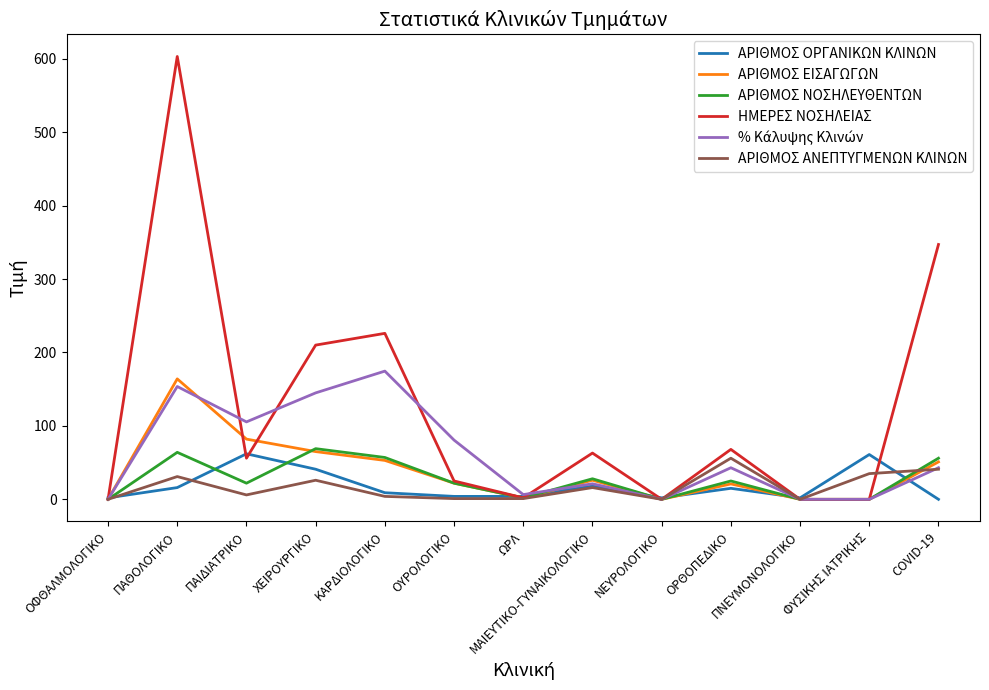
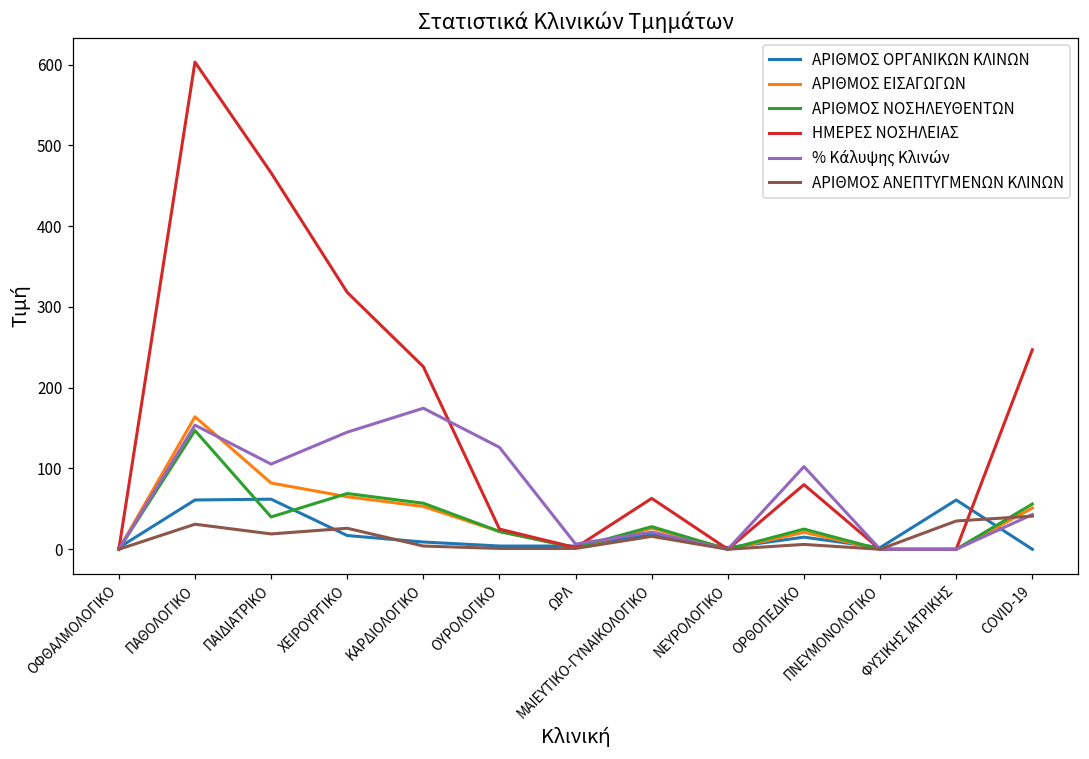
  {
    "ΑΡΙΘΜΟΣ ΟΡΓΑΝΙΚΩΝ ΚΛΙΝΩΝ": {
-     "ΠΑΘΟΛΟΓΙΚΟ": 20,
+     "ΠΑΘΟΛΟΓΙΚΟ": 60,
      "ΠΑΙΔΙΑΤΡΙΚΟ": 60,
-     "ΧΕΙΡΟΥΡΓΙΚΟ": 40,
+     "ΧΕΙΡΟΥΡΓΙΚΟ": 20,
      "ΚΑΡΔΙΟΛΟΓΙΚΟ": 10,
      "ΟΡΘΟΠΕΔΙΚΟ": 20,
      "ΦΥΣΙΚΗΣ ΙΑΤΡΙΚΗΣ": 60,
      "COVID-19": 0
    },
    "ΑΡΙΘΜΟΣ ΕΙΣΑΓΩΓΩΝ": {
      "ΠΑΘΟΛΟΓΙΚΟ": 160,
      "ΠΑΙΔΙΑΤΡΙΚΟ": 80,
      "ΧΕΙΡΟΥΡΓΙΚΟ": 70,
      "ΚΑΡΔΙΟΛΟΓΙΚΟ": 50,
      "ΟΡΘΟΠΕΔΙΚΟ": 20,
      "COVID-19": 50
    },
    "ΑΡΙΘΜΟΣ ΝΟΣΗΛΕΥΘΕΝΤΩΝ": {
-     "ΠΑΘΟΛΟΓΙΚΟ": 60,
-     "ΠΑΙΔΙΑΤΡΙΚΟ": 20,
+     "ΠΑΘΟΛΟΓΙΚΟ": 150,
+     "ΠΑΙΔΙΑΤΡΙΚΟ": 40,
      "ΧΕΙΡΟΥΡΓΙΚΟ": 70,
      "ΚΑΡΔΙΟΛΟΓΙΚΟ": 60,
      "ΟΡΘΟΠΕΔΙΚΟ": 30,
      "COVID-19": 60
    },
    "ΗΜΕΡΕΣ ΝΟΣΗΛΕΙΑΣ": {
      "ΠΑΘΟΛΟΓΙΚΟ": 600,
-     "ΠΑΙΔΙΑΤΡΙΚΟ": 60,
-     "ΧΕΙΡΟΥΡΓΙΚΟ": 210,
+     "ΠΑΙΔΙΑΤΡΙΚΟ": 470,
+     "ΧΕΙΡΟΥΡΓΙΚΟ": 320,
      "ΚΑΡΔΙΟΛΟΓΙΚΟ": 230,
      "ΜΑΙΕΥΤΙΚΟ-ΓΥΝΑΙΚΟΛΟΓΙΚΟ": 60,
-     "ΟΡΘΟΠΕΔΙΚΟ": 70,
-     "COVID-19": 350
+     "ΟΡΘΟΠΕΔΙΚΟ": 80,
+     "COVID-19": 250
    },
    "% Κάλυψης Κλινών": {
      "ΠΑΘΟΛΟΓΙΚΟ": 150,
      "ΠΑΙΔΙΑΤΡΙΚΟ": 110,
      "ΧΕΙΡΟΥΡΓΙΚΟ": 140,
      "ΚΑΡΔΙΟΛΟΓΙΚΟ": 170,
-     "ΟΥΡΟΛΟΓΙΚΟ": 80,
-     "ΟΡΘΟΠΕΔΙΚΟ": 40
+     "ΟΥΡΟΛΟΓΙΚΟ": 130,
+     "ΟΡΘΟΠΕΔΙΚΟ": 100
    },
    "ΑΡΙΘΜΟΣ ΑΝΕΠΤΥΓΜΕΝΩΝ ΚΛΙΝΩΝ": {
      "ΠΑΘΟΛΟΓΙΚΟ": 30,
-     "ΠΑΙΔΙΑΤΡΙΚΟ": 10,
+     "ΠΑΙΔΙΑΤΡΙΚΟ": 20,
      "ΧΕΙΡΟΥΡΓΙΚΟ": 30,
      "ΚΑΡΔΙΟΛΟΓΙΚΟ": 0,
-     "ΟΡΘΟΠΕΔΙΚΟ": 60,
+     "ΟΡΘΟΠΕΔΙΚΟ": 10,
      "ΦΥΣΙΚΗΣ ΙΑΤΡΙΚΗΣ": 40
    }
  }
